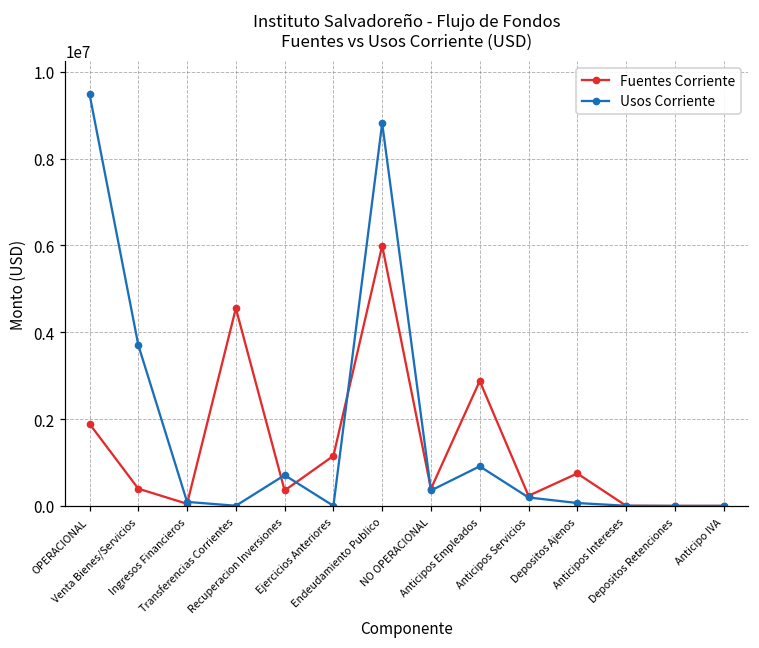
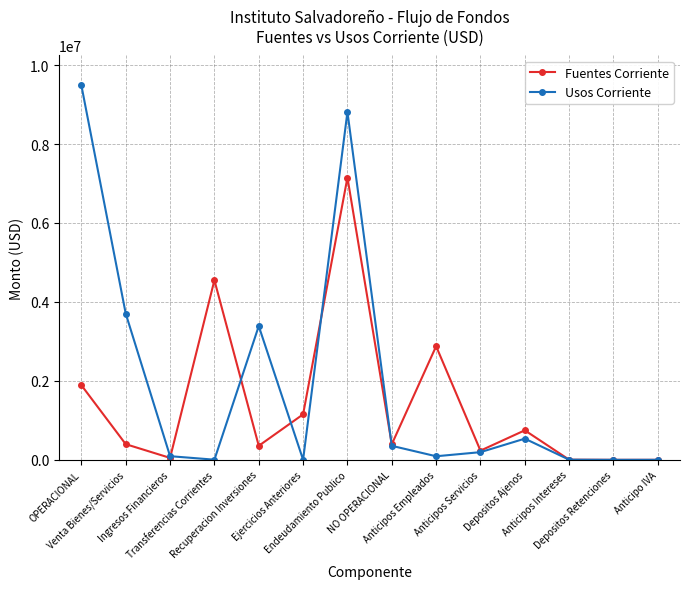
  {
    "Fuentes Corriente": {
      "OPERACIONAL": 1900000,
      "Venta Bienes/Servicios": 400000,
      "Transferencias Corrientes": 4600000,
      "Recuperacion Inversiones": 400000,
      "Ejercicios Anteriores": 1200000,
-     "Endeudamiento Publico": 6000000,
+     "Endeudamiento Publico": 7100000,
      "Anticipos Empleados": 2900000,
      "Depositos Ajenos": 700000
    },
    "Usos Corriente": {
      "OPERACIONAL": 9500000,
      "Venta Bienes/Servicios": 3700000,
      "Transferencias Corrientes": 0,
-     "Recuperacion Inversiones": 700000,
+     "Recuperacion Inversiones": 3400000,
      "Ejercicios Anteriores": 0,
      "Endeudamiento Publico": 8800000,
-     "Anticipos Empleados": 900000,
-     "Depositos Ajenos": 100000
+     "Anticipos Empleados": 100000,
+     "Depositos Ajenos": 500000
    }
  }
